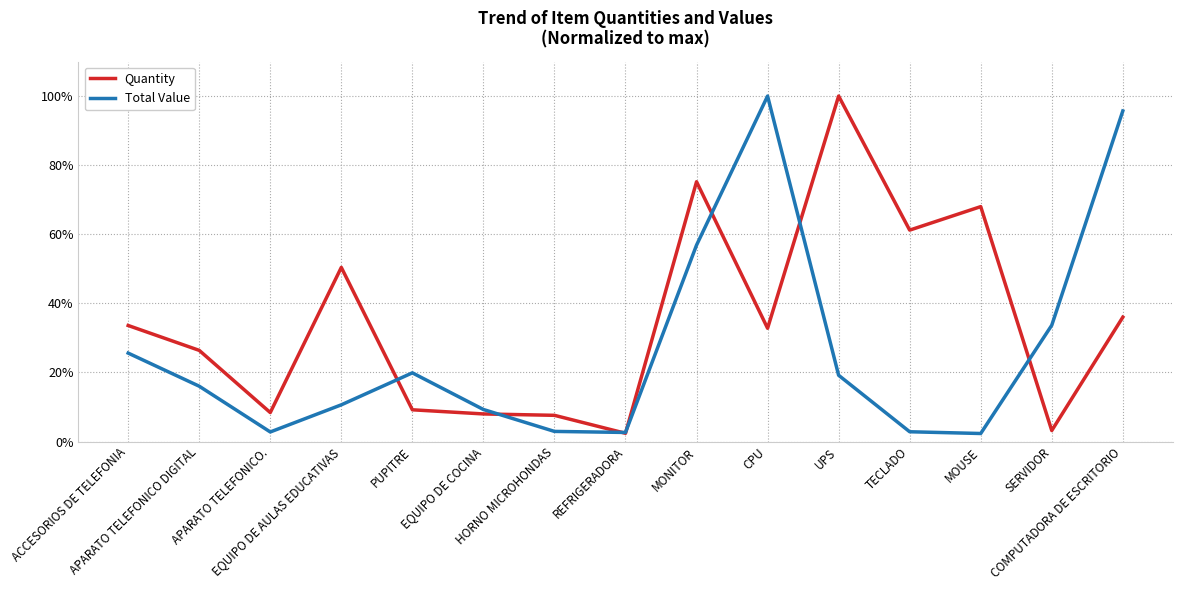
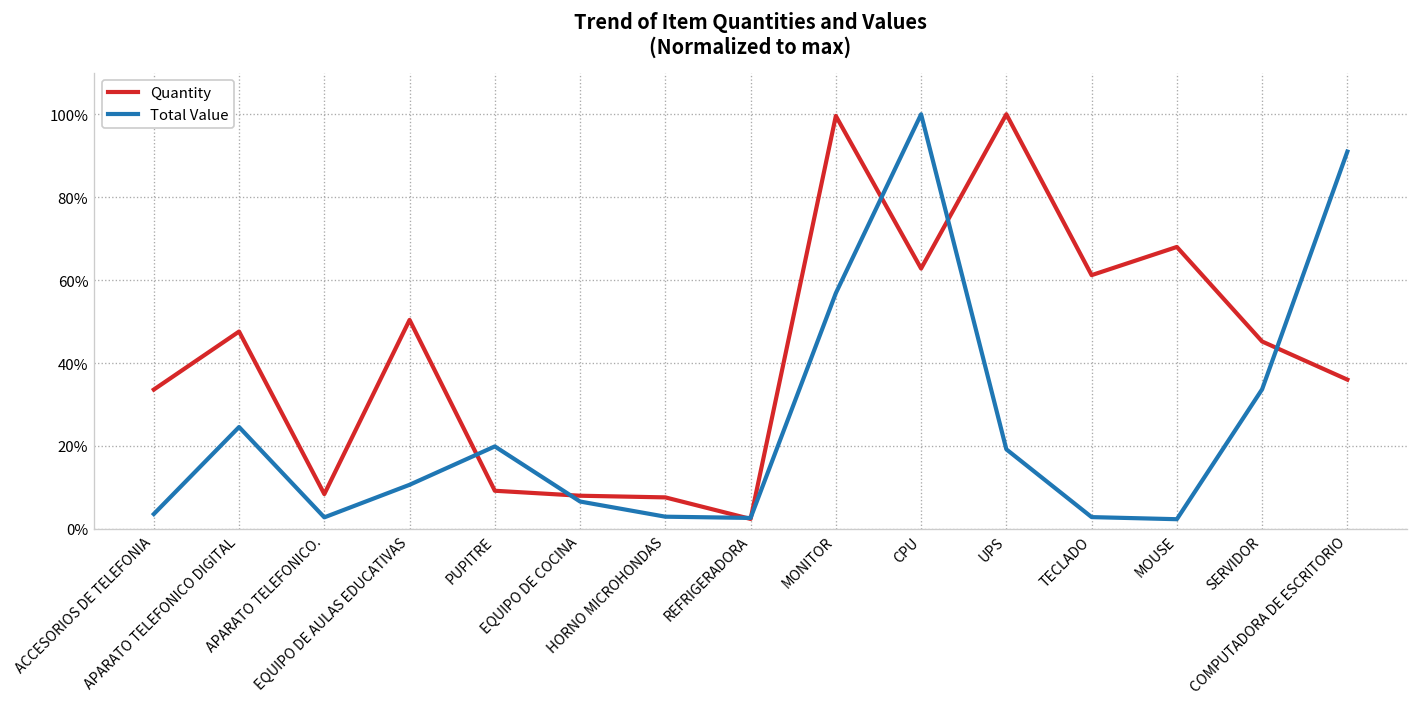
  {
    "Quantity": {
      "ACCESORIOS DE TELEFONIA": "34%",
-     "APARATO TELEFONICO DIGITAL": "26%",
+     "APARATO TELEFONICO DIGITAL": "48%",
      "APARATO TELEFONICO.": "8%",
      "EQUIPO DE AULAS EDUCATIVAS": "50%",
      "PUPITRE": "9%",
      "EQUIPO DE COCINA": "8%",
      "HORNO MICROHONDAS": "8%",
-     "MONITOR": "75%",
-     "CPU": "33%",
+     "MONITOR": "100%",
+     "CPU": "63%",
      "UPS": "100%",
      "TECLADO": "61%",
      "MOUSE": "68%",
-     "SERVIDOR": "3%",
+     "SERVIDOR": "45%",
      "COMPUTADORA DE ESCRITORIO": "36%"
    },
    "Total Value": {
-     "ACCESORIOS DE TELEFONIA": "26%",
-     "APARATO TELEFONICO DIGITAL": "16%",
+     "ACCESORIOS DE TELEFONIA": "4%",
+     "APARATO TELEFONICO DIGITAL": "25%",
      "APARATO TELEFONICO.": "3%",
      "EQUIPO DE AULAS EDUCATIVAS": "11%",
      "PUPITRE": "20%",
-     "EQUIPO DE COCINA": "9%",
+     "EQUIPO DE COCINA": "7%",
      "HORNO MICROHONDAS": "3%",
      "MONITOR": "57%",
      "CPU": "100%",
      "UPS": "19%",
      "TECLADO": "3%",
      "MOUSE": "2%",
      "SERVIDOR": "34%",
-     "COMPUTADORA DE ESCRITORIO": "96%"
+     "COMPUTADORA DE ESCRITORIO": "91%"
    }
  }
